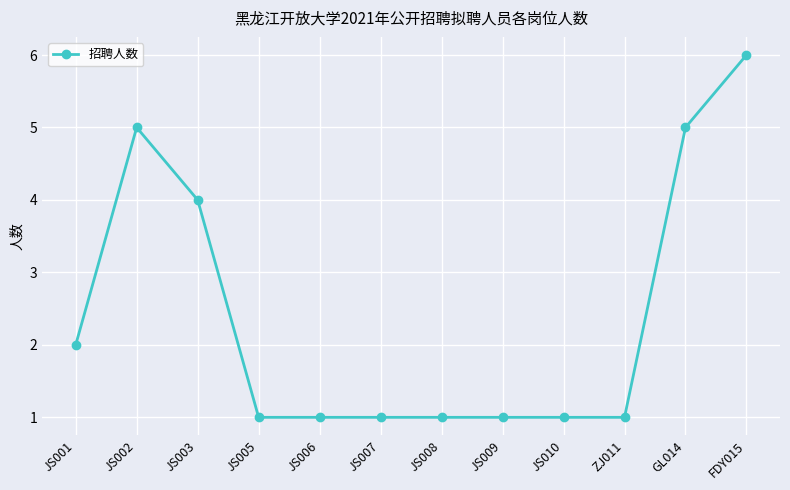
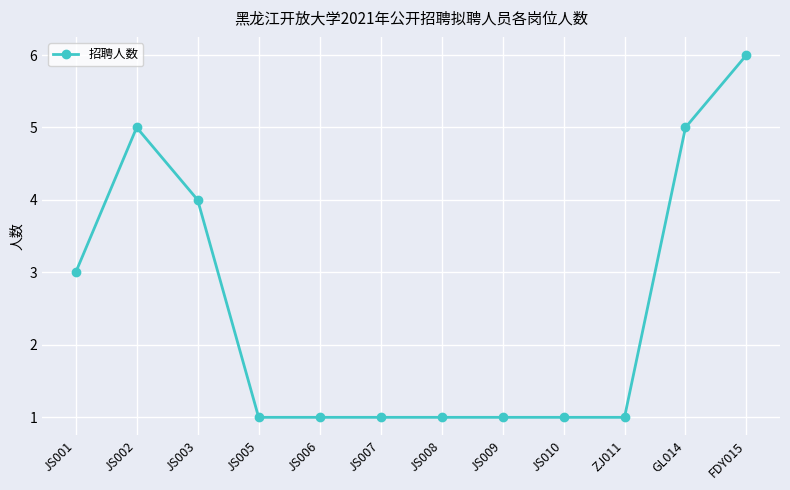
  {
-   "JS001": 2,
+   "JS001": 3,
    "JS002": 5,
    "JS003": 4,
    "JS005": 1,
    "JS006": 1,
    "JS007": 1,
    "JS008": 1,
    "JS009": 1,
    "JS010": 1,
    "ZJ011": 1,
    "GL014": 5,
    "FDY015": 6
  }
